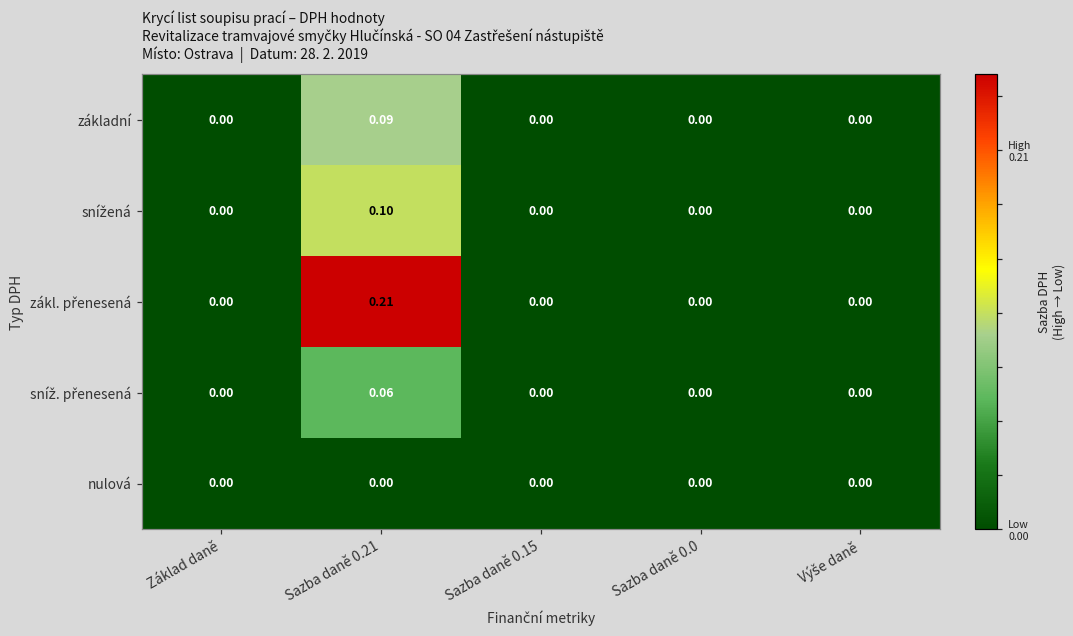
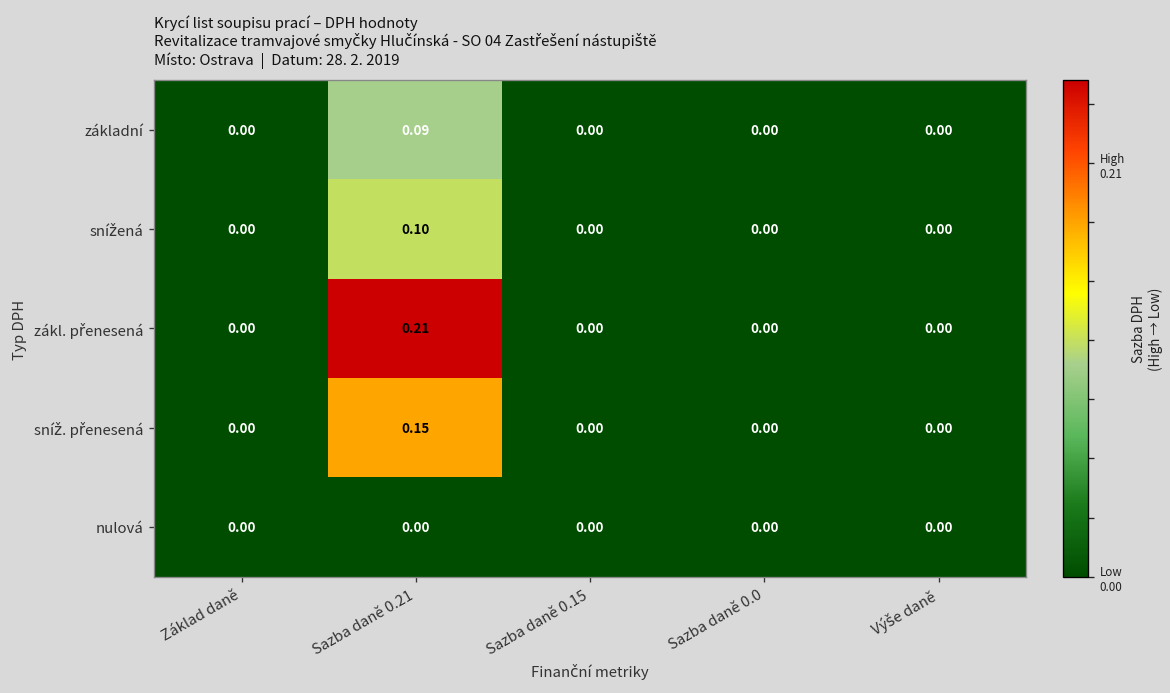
  {
    "základní": {
      "Základ daně": 0.00,
      "Sazba daně 0.21": 0.09,
      "Sazba daně 0.15": 0.00,
      "Sazba daně 0.0": 0.00,
      "Výše daně": 0.00
    },
    "snížená": {
      "Základ daně": 0.00,
      "Sazba daně 0.21": 0.10,
      "Sazba daně 0.15": 0.00,
      "Sazba daně 0.0": 0.00,
      "Výše daně": 0.00
    },
    "zákl. přenesená": {
      "Základ daně": 0.00,
      "Sazba daně 0.21": 0.21,
      "Sazba daně 0.15": 0.00,
      "Sazba daně 0.0": 0.00,
      "Výše daně": 0.00
    },
    "sníž. přenesená": {
      "Základ daně": 0.00,
-     "Sazba daně 0.21": 0.06,
+     "Sazba daně 0.21": 0.15,
      "Sazba daně 0.15": 0.00,
      "Sazba daně 0.0": 0.00,
      "Výše daně": 0.00
    },
    "nulová": {
      "Základ daně": 0.00,
      "Sazba daně 0.21": 0.00,
      "Sazba daně 0.15": 0.00,
      "Sazba daně 0.0": 0.00,
      "Výše daně": 0.00
    }
  }
